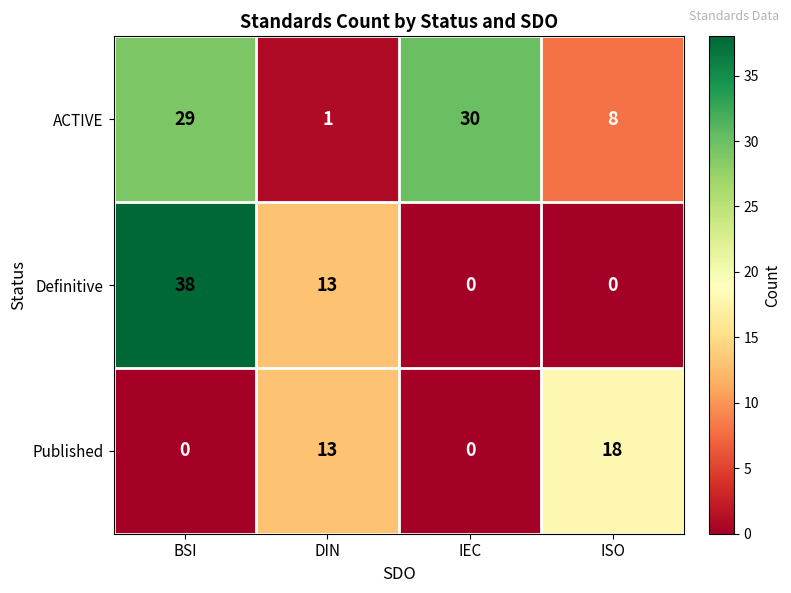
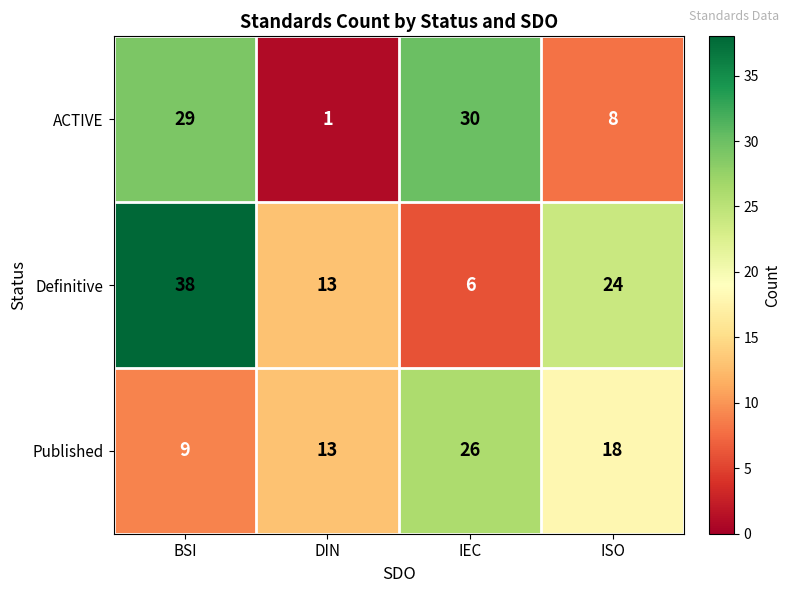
  {
    "ACTIVE": {
      "BSI": 29,
      "DIN": 1,
      "IEC": 30,
      "ISO": 8
    },
    "Definitive": {
      "BSI": 38,
      "DIN": 13,
-     "IEC": 0,
-     "ISO": 0
+     "IEC": 6,
+     "ISO": 24
    },
    "Published": {
-     "BSI": 0,
+     "BSI": 9,
      "DIN": 13,
-     "IEC": 0,
+     "IEC": 26,
      "ISO": 18
    }
  }
